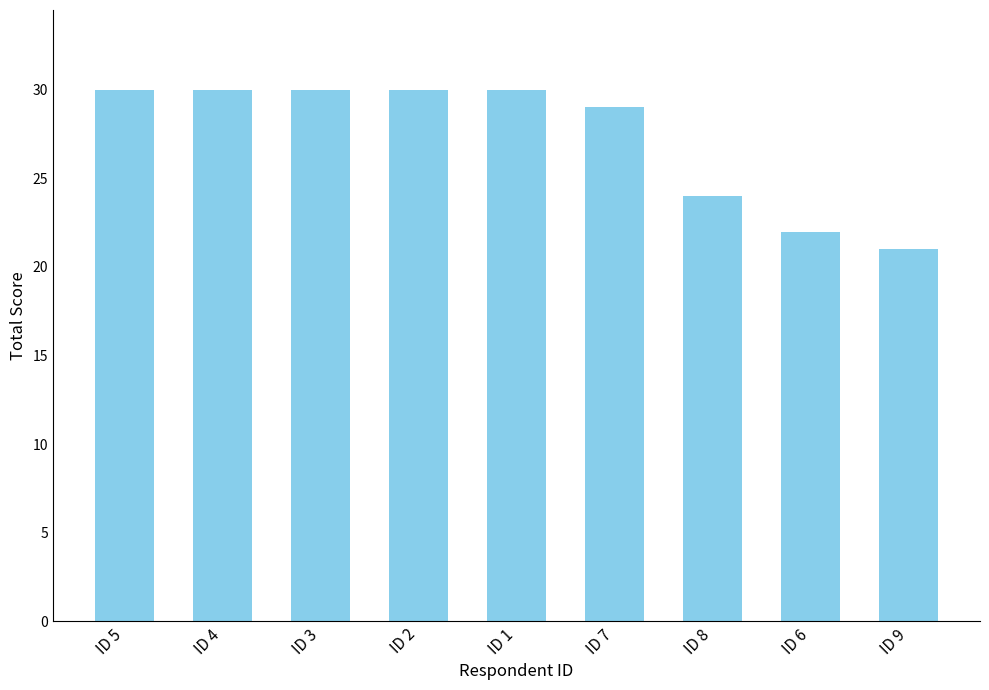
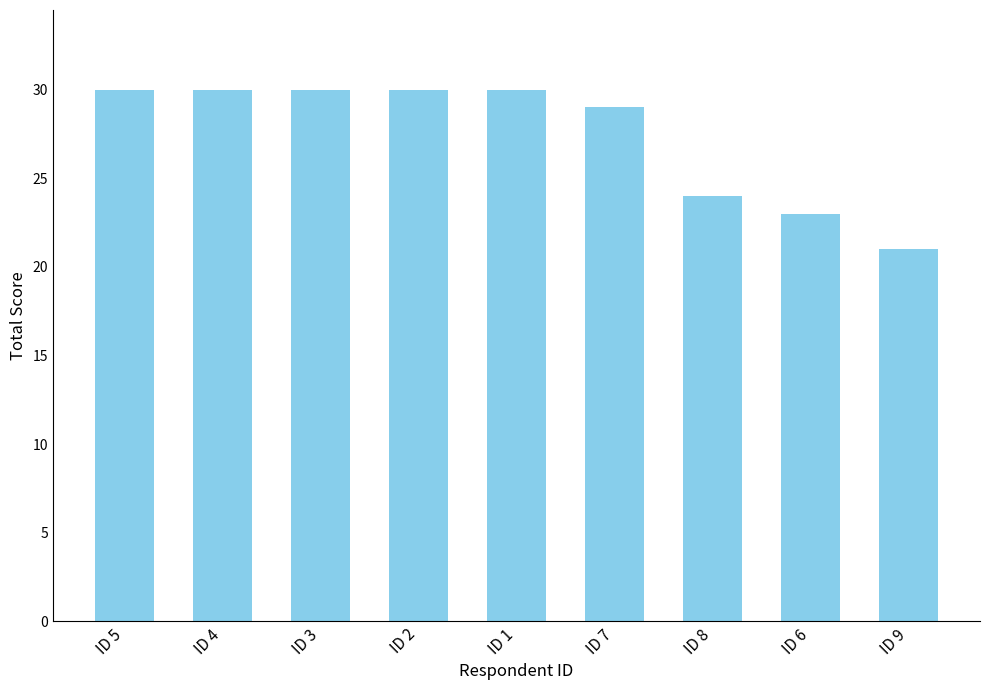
  {
    "ID 5": 30,
    "ID 4": 30,
    "ID 3": 30,
    "ID 2": 30,
    "ID 1": 30,
    "ID 7": 29,
    "ID 8": 24,
-   "ID 6": 22,
+   "ID 6": 23,
    "ID 9": 21
  }
